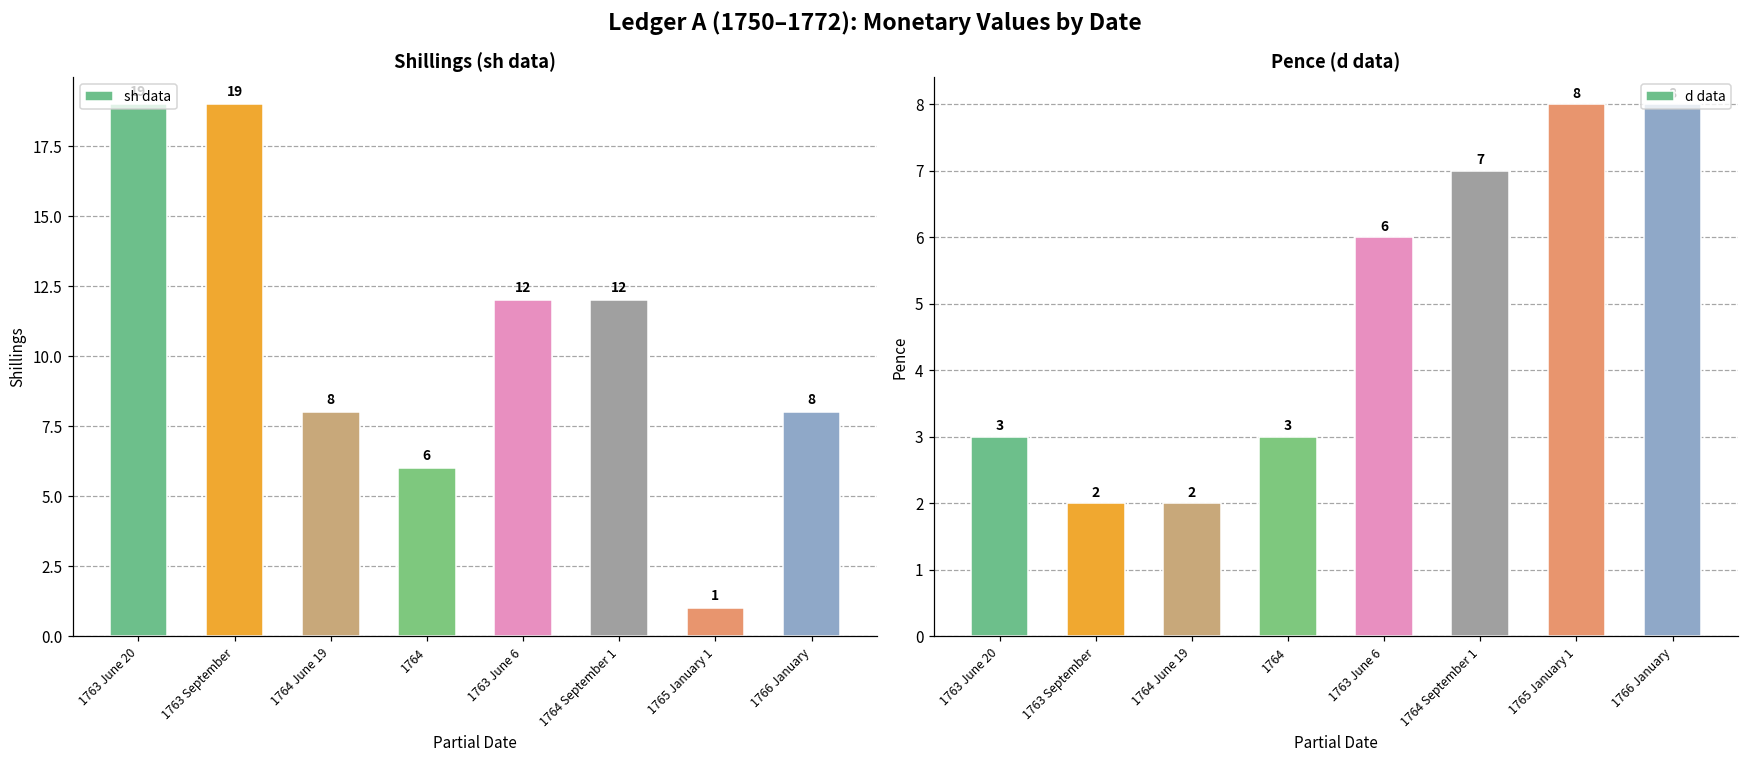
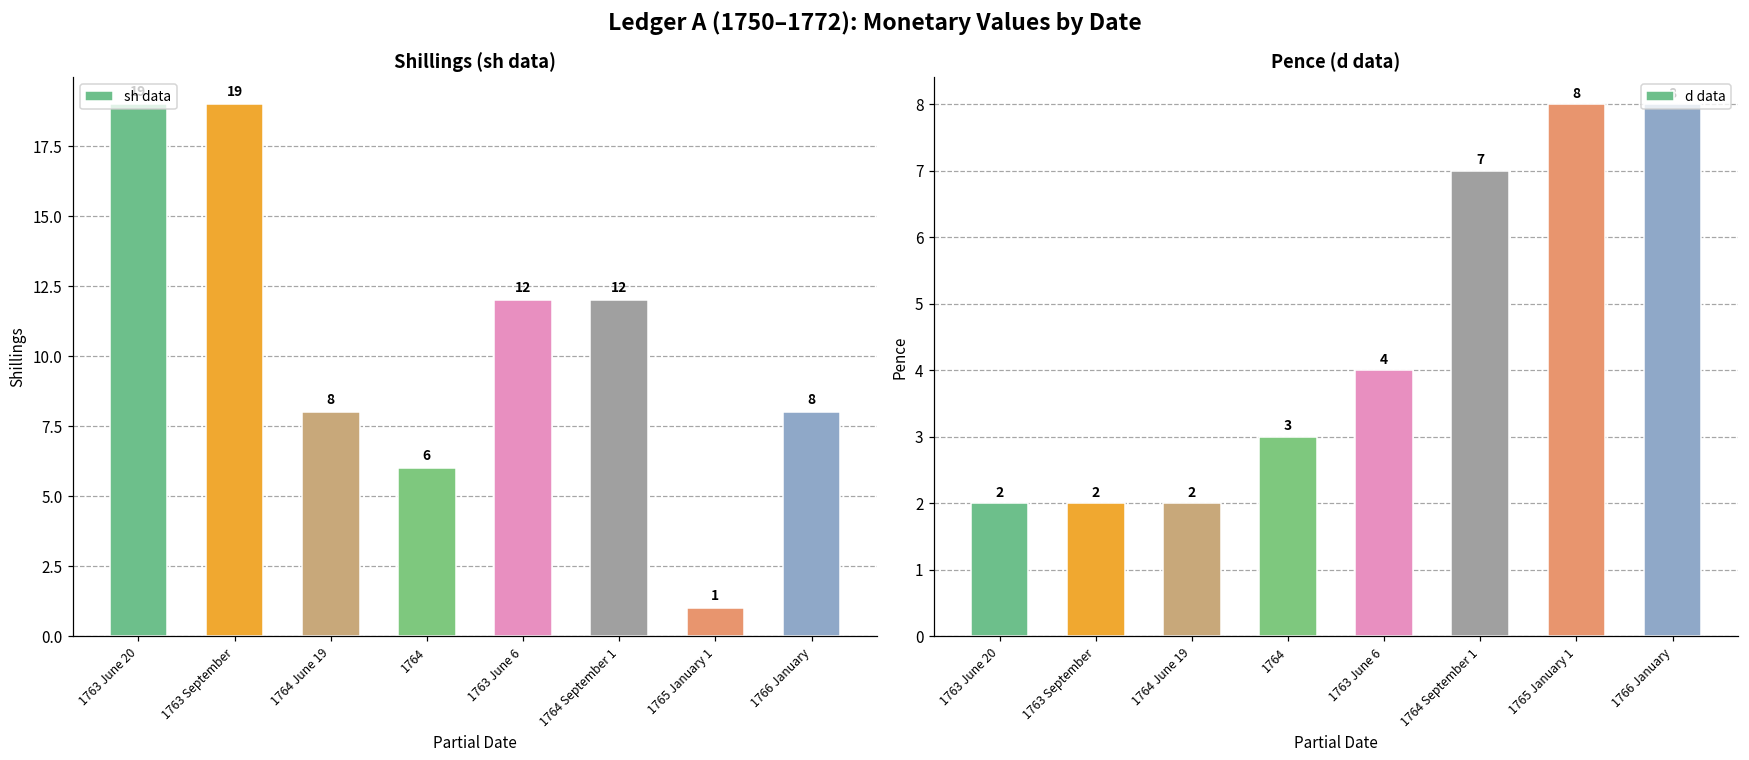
  {
    "Shillings (sh data)": {
      "1763 September": 19,
      "1764 June 19": 8,
      "1764": 6,
      "1763 June 6": 12,
      "1764 September 1": 12,
      "1765 January 1": 1,
      "1766 January": 8
    },
    "Pence (d data)": {
-     "1763 June 20": 3,
+     "1763 June 20": 2,
      "1763 September": 2,
      "1764 June 19": 2,
      "1764": 3,
-     "1763 June 6": 6,
+     "1763 June 6": 4,
      "1764 September 1": 7,
      "1765 January 1": 8
    }
  }
